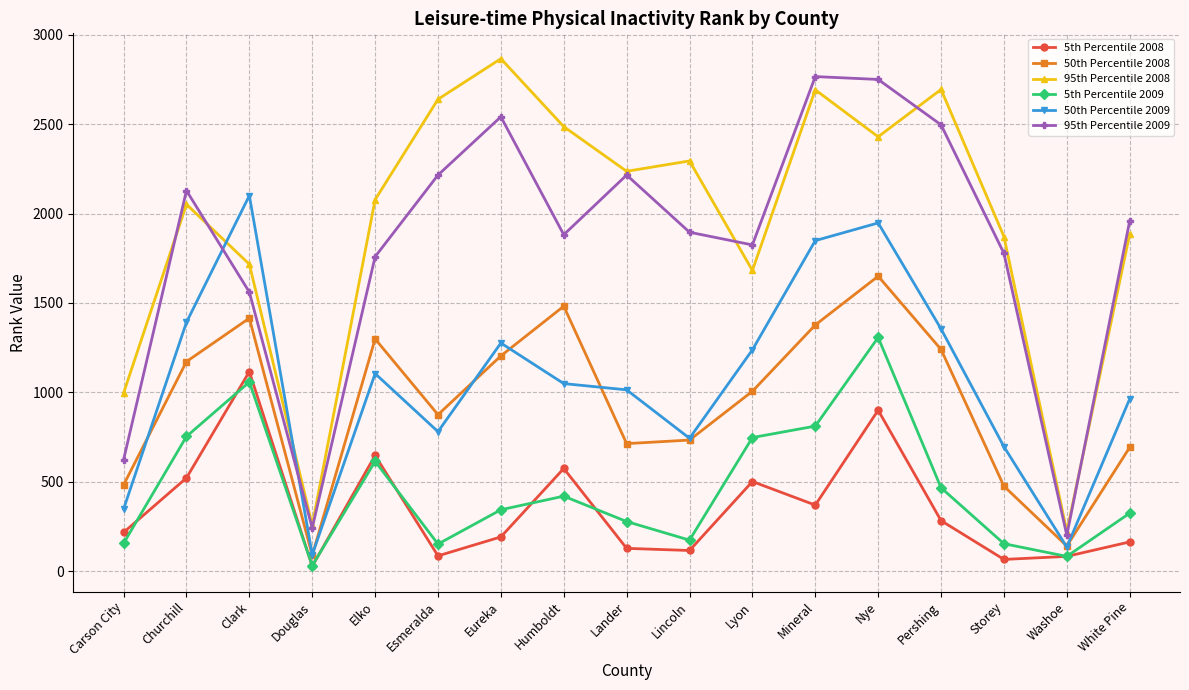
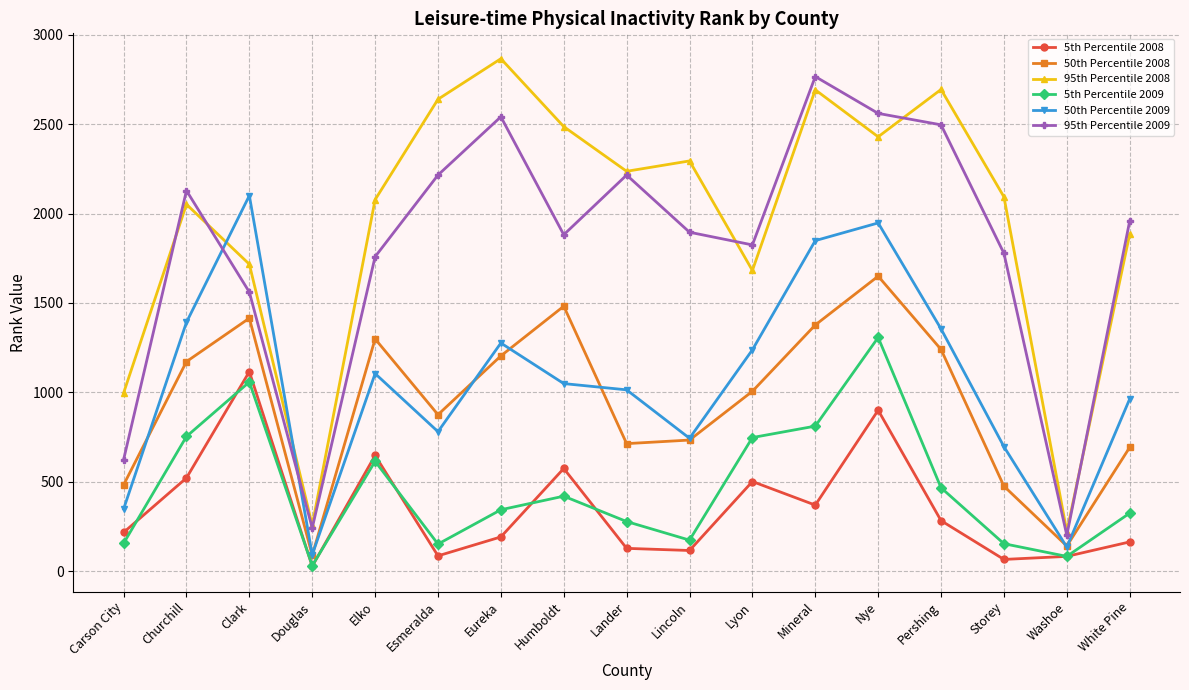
  {
    "95th Percentile 2008": {
      "Carson City": 1000,
      "Churchill": 2050,
      "Clark": 1720,
      "Douglas": 260,
      "Elko": 2080,
      "Esmeralda": 2640,
      "Eureka": 2870,
      "Humboldt": 2490,
      "Lander": 2240,
      "Lincoln": 2300,
      "Lyon": 1680,
      "Mineral": 2690,
      "Nye": 2430,
      "Pershing": 2700,
-     "Storey": 1870,
+     "Storey": 2090,
      "Washoe": 220,
      "White Pine": 1890
    },
    "5th Percentile 2009": {
      "Carson City": 160,
      "Churchill": 750,
      "Clark": 1060,
      "Elko": 610,
      "Esmeralda": 150,
      "Eureka": 340,
      "Humboldt": 420,
      "Lander": 280,
      "Lincoln": 170,
      "Lyon": 750,
      "Mineral": 810,
      "Nye": 1310,
      "Pershing": 470,
      "Storey": 150,
      "White Pine": 320
    },
    "50th Percentile 2009": {
      "Carson City": 350,
      "Churchill": 1390,
      "Clark": 2100,
      "Elko": 1110,
      "Esmeralda": 780,
      "Eureka": 1280,
      "Humboldt": 1050,
      "Lander": 1010,
      "Lyon": 1240,
      "Mineral": 1850,
      "Nye": 1950,
      "Pershing": 1360,
      "Storey": 700,
      "White Pine": 960
    },
    "95th Percentile 2009": {
      "Carson City": 620,
      "Churchill": 2130,
      "Clark": 1560,
      "Douglas": 240,
      "Elko": 1760,
      "Esmeralda": 2220,
      "Eureka": 2540,
      "Humboldt": 1880,
      "Lander": 2220,
      "Lincoln": 1900,
      "Lyon": 1830,
      "Mineral": 2770,
-     "Nye": 2750,
+     "Nye": 2560,
      "Pershing": 2500,
      "Storey": 1780,
      "Washoe": 200,
      "White Pine": 1960
    }
  }
